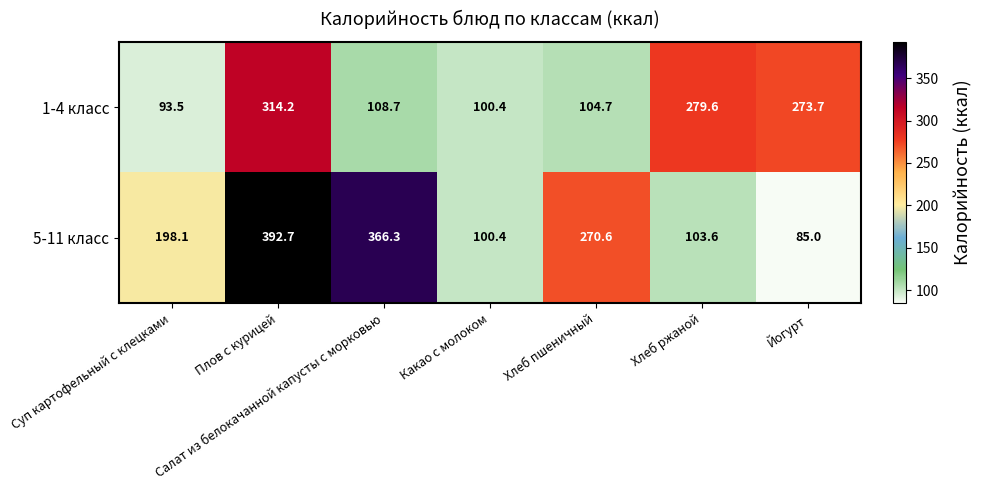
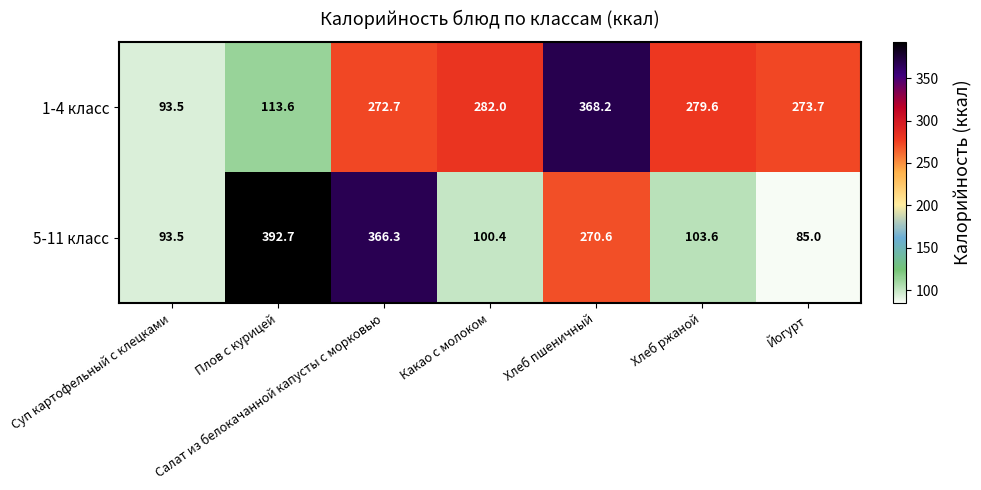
  {
    "1-4 класс": {
      "Суп картофельный с клецками": 93.5,
-     "Плов с курицей": 314.2,
-     "Салат из белокачанной капусты с морковью": 108.7,
-     "Какао с молоком": 100.4,
-     "Хлеб пшеничный": 104.7,
+     "Плов с курицей": 113.6,
+     "Салат из белокачанной капусты с морковью": 272.7,
+     "Какао с молоком": 282.0,
+     "Хлеб пшеничный": 368.2,
      "Хлеб ржаной": 279.6,
      "Йогурт": 273.7
    },
    "5-11 класс": {
-     "Суп картофельный с клецками": 198.1,
+     "Суп картофельный с клецками": 93.5,
      "Плов с курицей": 392.7,
      "Салат из белокачанной капусты с морковью": 366.3,
      "Какао с молоком": 100.4,
      "Хлеб пшеничный": 270.6,
      "Хлеб ржаной": 103.6,
      "Йогурт": 85.0
    }
  }
